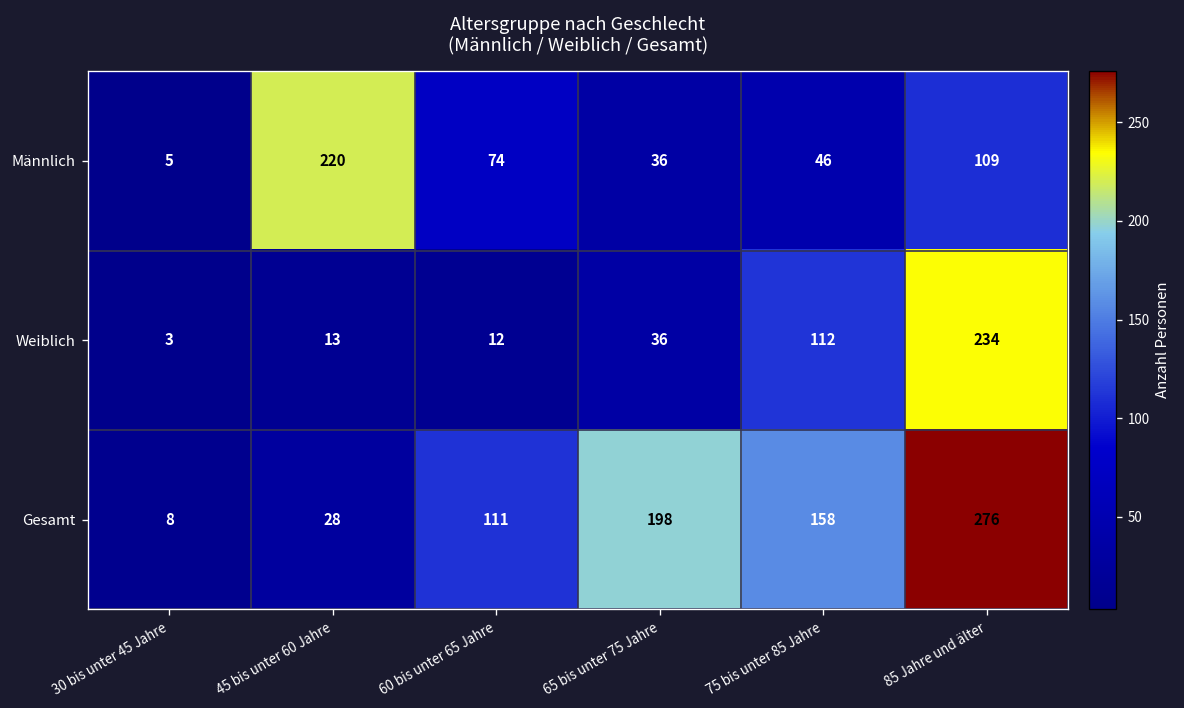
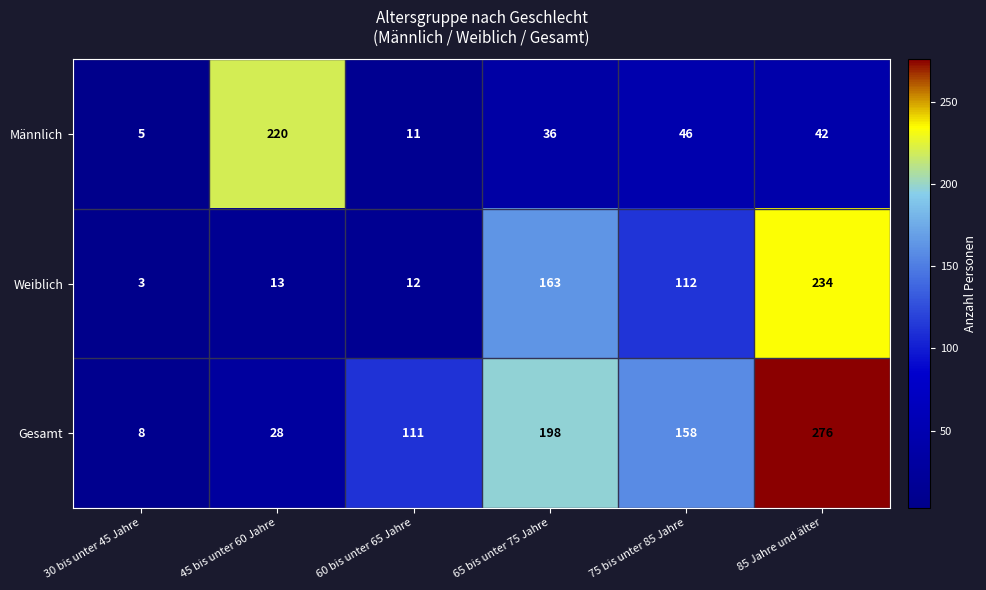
  {
    "Männlich": {
      "30 bis unter 45 Jahre": 5,
      "45 bis unter 60 Jahre": 220,
-     "60 bis unter 65 Jahre": 74,
+     "60 bis unter 65 Jahre": 11,
      "65 bis unter 75 Jahre": 36,
      "75 bis unter 85 Jahre": 46,
-     "85 Jahre und älter": 109
+     "85 Jahre und älter": 42
    },
    "Weiblich": {
      "30 bis unter 45 Jahre": 3,
      "45 bis unter 60 Jahre": 13,
      "60 bis unter 65 Jahre": 12,
-     "65 bis unter 75 Jahre": 36,
+     "65 bis unter 75 Jahre": 163,
      "75 bis unter 85 Jahre": 112,
      "85 Jahre und älter": 234
    },
    "Gesamt": {
      "30 bis unter 45 Jahre": 8,
      "45 bis unter 60 Jahre": 28,
      "60 bis unter 65 Jahre": 111,
      "65 bis unter 75 Jahre": 198,
      "75 bis unter 85 Jahre": 158,
      "85 Jahre und älter": 276
    }
  }
